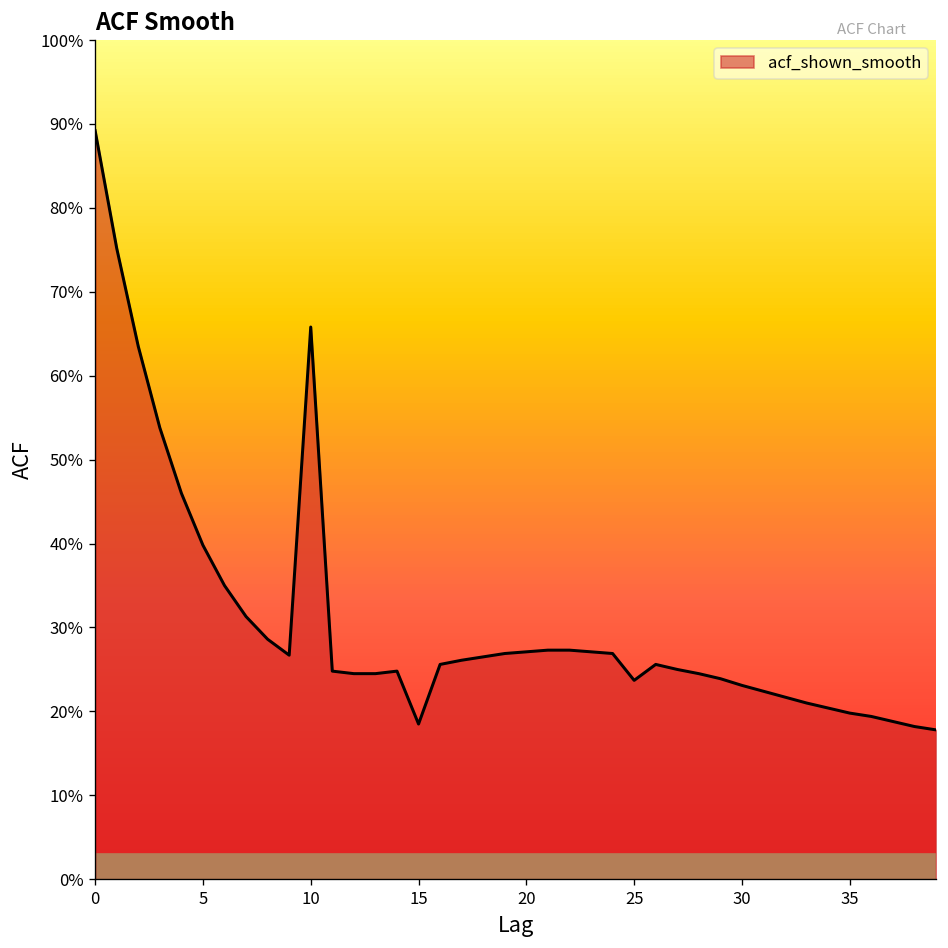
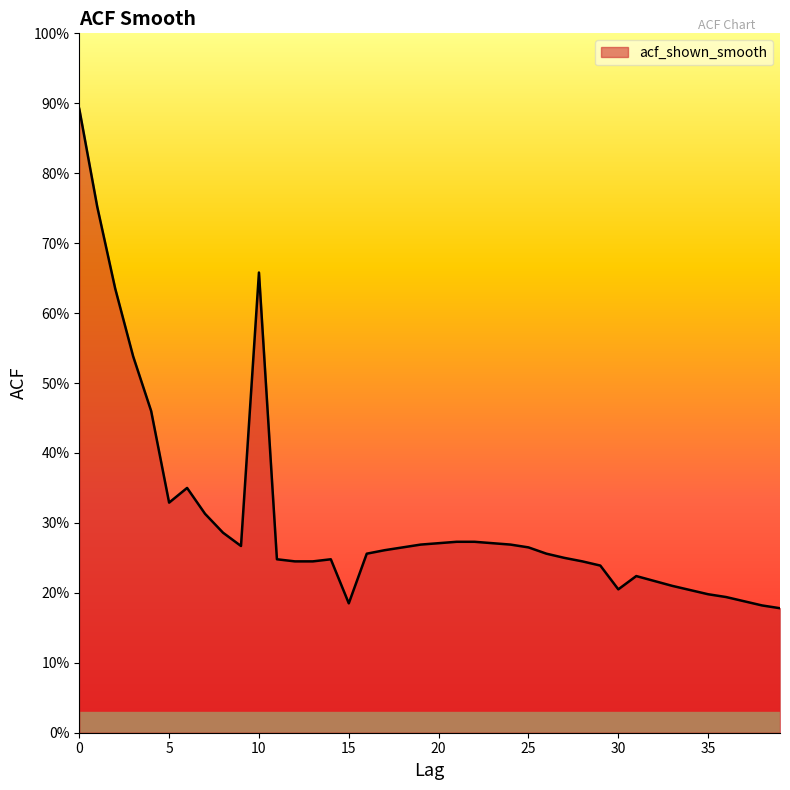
  {
    "0": "89%",
-   "5": "40%",
+   "5": "33%",
    "10": "66%",
    "15": "19%",
    "20": "27%",
-   "25": "24%",
-   "30": "23%",
+   "25": "27%",
+   "30": "21%",
    "35": "20%"
  }
